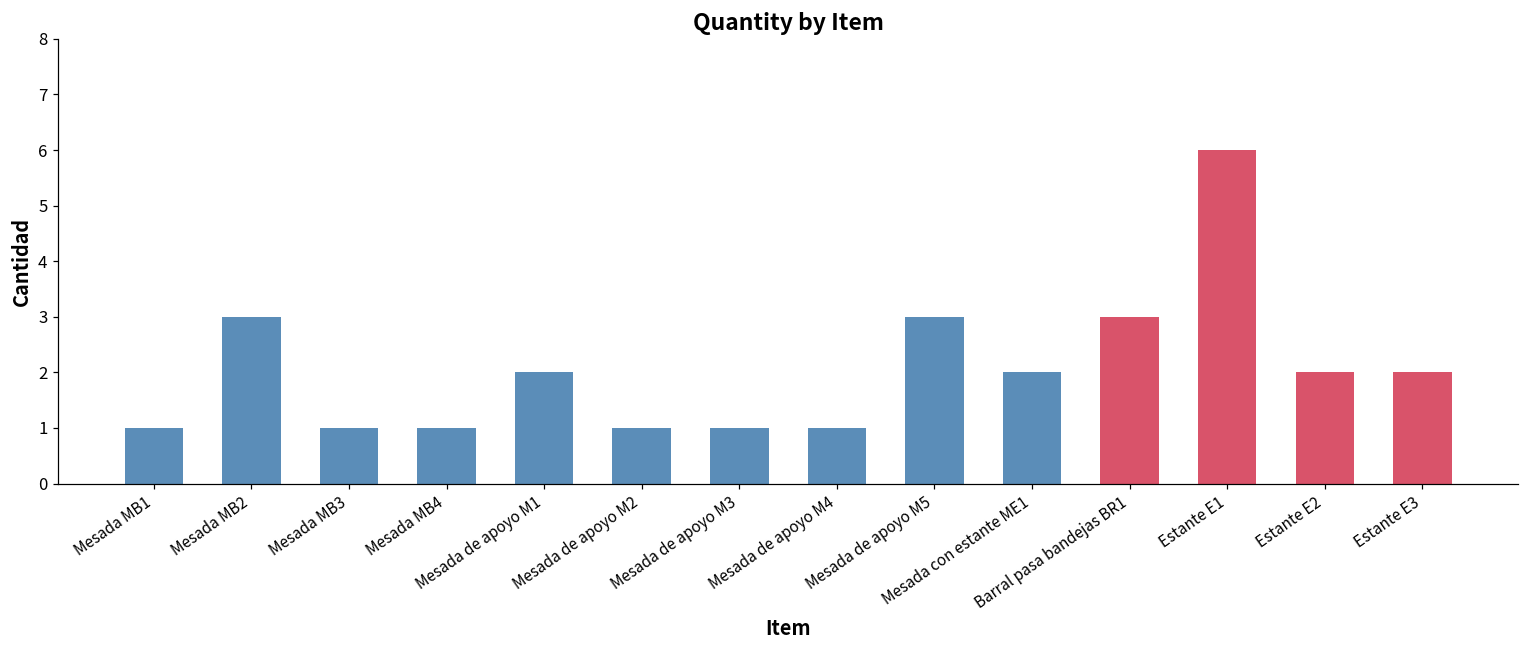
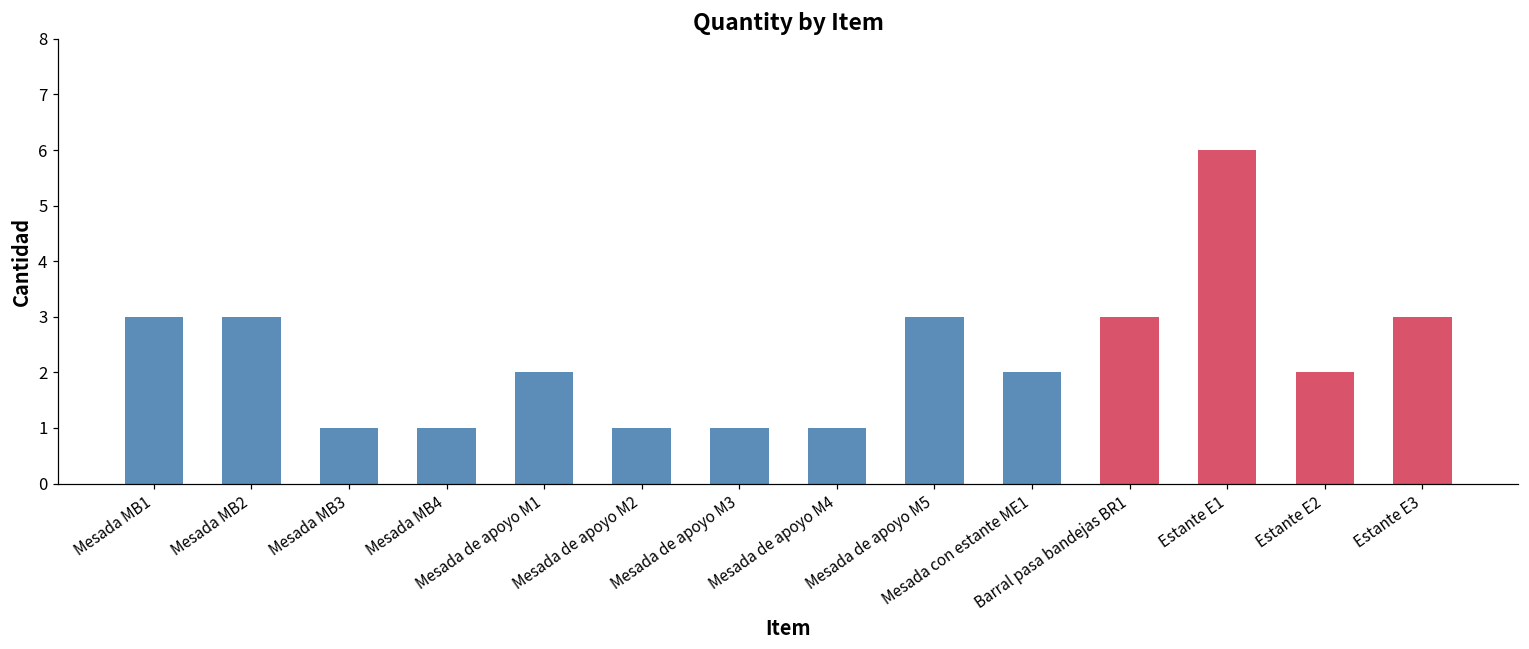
  {
-   "Mesada MB1": 1,
+   "Mesada MB1": 3,
    "Mesada MB2": 3,
    "Mesada MB3": 1,
    "Mesada MB4": 1,
    "Mesada de apoyo M1": 2,
    "Mesada de apoyo M2": 1,
    "Mesada de apoyo M3": 1,
    "Mesada de apoyo M4": 1,
    "Mesada de apoyo M5": 3,
    "Mesada con estante ME1": 2,
    "Barral pasa bandejas BR1": 3,
    "Estante E1": 6,
    "Estante E2": 2,
-   "Estante E3": 2
+   "Estante E3": 3
  }
